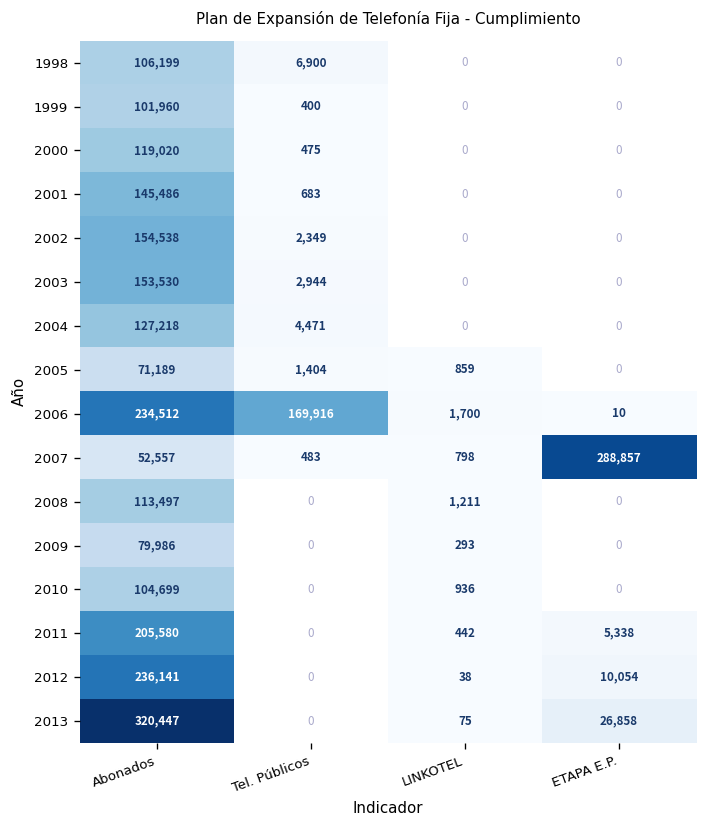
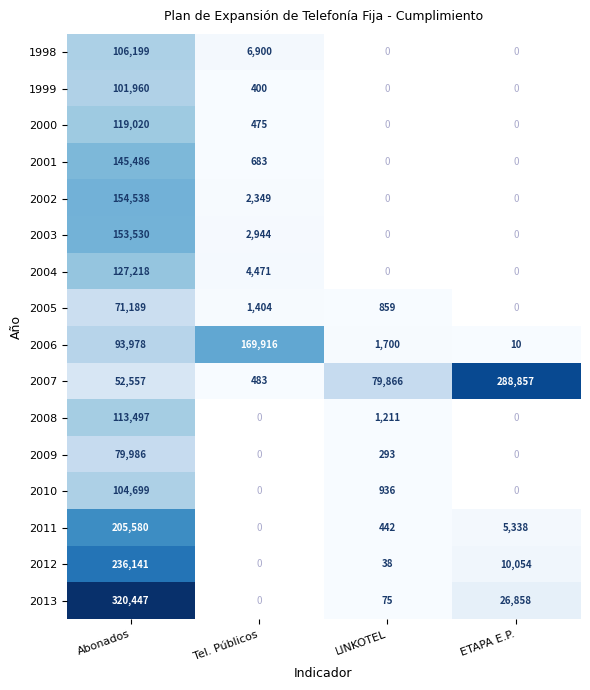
  {
    "1998": {
      "Abonados": "106,199",
      "Tel. Públicos": "6,900"
    },
    "1999": {
      "Abonados": "101,960",
      "Tel. Públicos": "400"
    },
    "2000": {
      "Abonados": "119,020",
      "Tel. Públicos": "475"
    },
    "2001": {
      "Abonados": "145,486",
      "Tel. Públicos": "683"
    },
    "2002": {
      "Abonados": "154,538",
      "Tel. Públicos": "2,349"
    },
    "2003": {
      "Abonados": "153,530",
      "Tel. Públicos": "2,944"
    },
    "2004": {
      "Abonados": "127,218",
      "Tel. Públicos": "4,471"
    },
    "2005": {
      "Abonados": "71,189",
      "Tel. Públicos": "1,404",
      "LINKOTEL": "859"
    },
    "2006": {
-     "Abonados": "234,512",
+     "Abonados": "93,978",
      "Tel. Públicos": "169,916",
      "LINKOTEL": "1,700",
      "ETAPA E.P.": "10"
    },
    "2007": {
      "Abonados": "52,557",
      "Tel. Públicos": "483",
-     "LINKOTEL": "798",
+     "LINKOTEL": "79,866",
      "ETAPA E.P.": "288,857"
    },
    "2008": {
      "Abonados": "113,497",
      "LINKOTEL": "1,211"
    },
    "2009": {
      "Abonados": "79,986",
      "LINKOTEL": "293"
    },
    "2010": {
      "Abonados": "104,699",
      "LINKOTEL": "936"
    },
    "2011": {
      "Abonados": "205,580",
      "LINKOTEL": "442",
      "ETAPA E.P.": "5,338"
    },
    "2012": {
      "Abonados": "236,141",
      "LINKOTEL": "38",
      "ETAPA E.P.": "10,054"
    },
    "2013": {
      "Abonados": "320,447",
      "LINKOTEL": "75",
      "ETAPA E.P.": "26,858"
    }
  }
